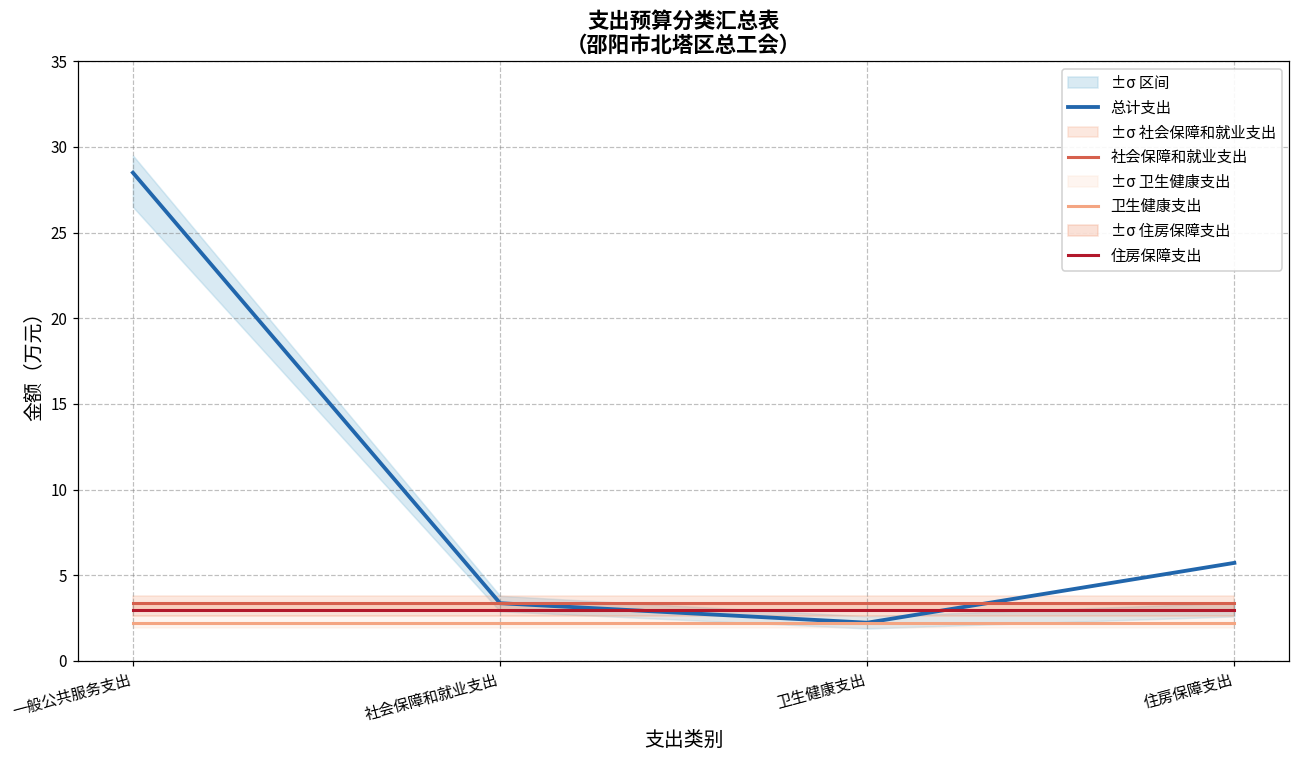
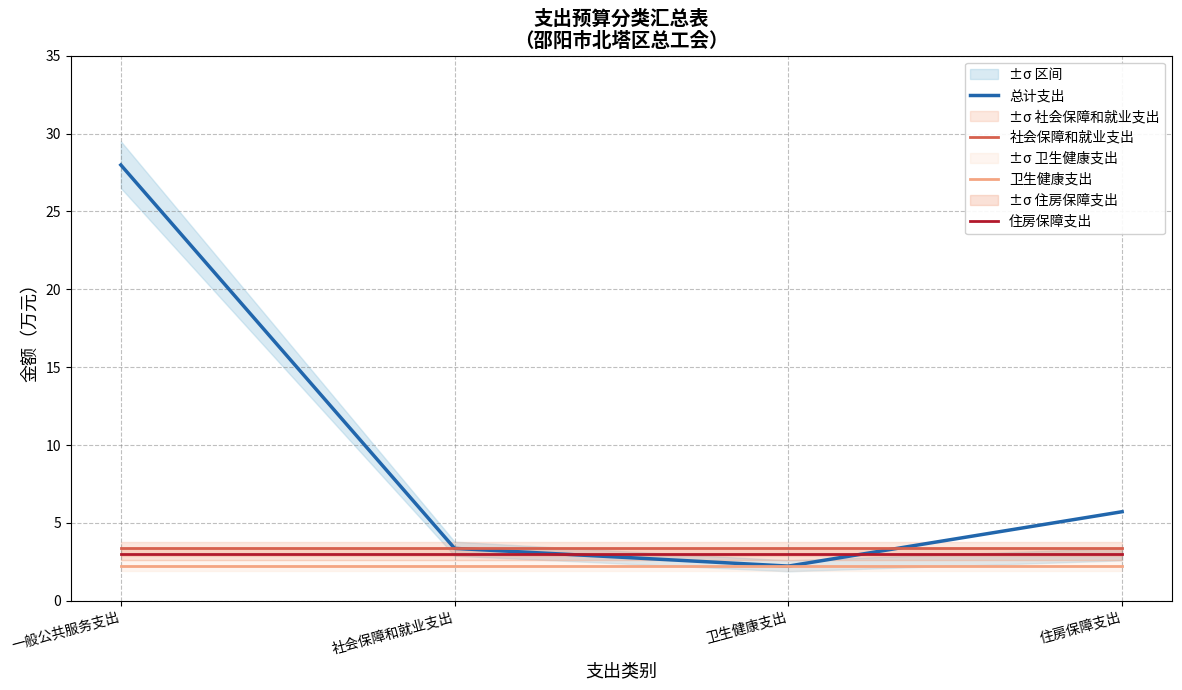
  {
    "总计支出": {
-     "一般公共服务支出": 28.5,
+     "一般公共服务支出": 28.0,
      "住房保障支出": 5.7
    },
    "住房保障支出": {
      "一般公共服务支出": 3.0,
      "社会保障和就业支出": 3.0,
      "卫生健康支出": 3.0,
      "住房保障支出": 3.0
    }
  }
